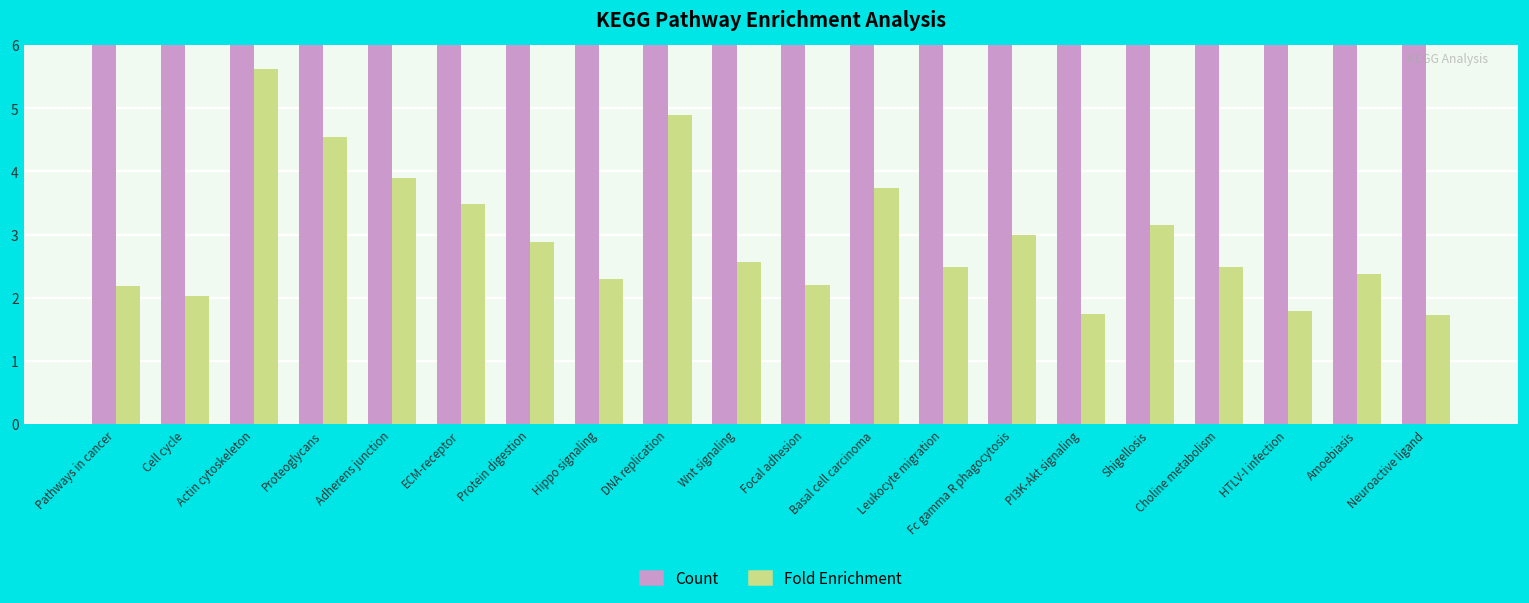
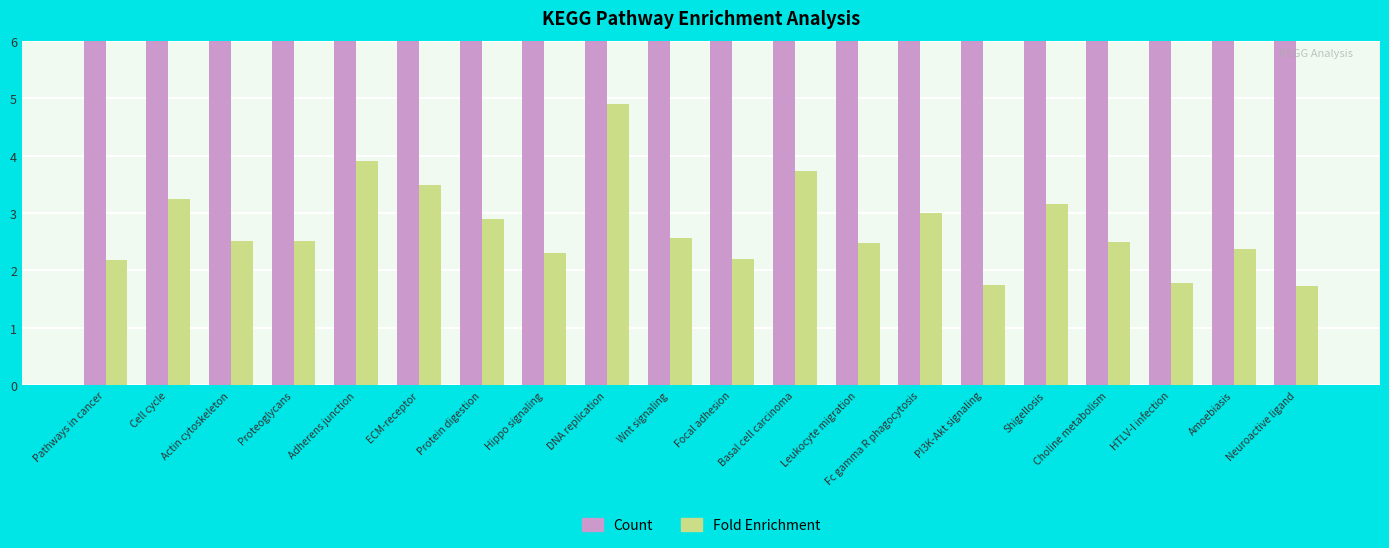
  {
    "Fold Enrichment": {
      "Pathways in cancer": 2.2,
-     "Cell cycle": 2.0,
-     "Actin cytoskeleton": 5.6,
-     "Proteoglycans": 4.5,
+     "Cell cycle": 3.3,
+     "Actin cytoskeleton": 2.5,
+     "Proteoglycans": 2.5,
      "Adherens junction": 3.9,
      "ECM-receptor": 3.5,
      "Protein digestion": 2.9,
      "Hippo signaling": 2.3,
      "DNA replication": 4.9,
      "Wnt signaling": 2.6,
      "Focal adhesion": 2.2,
      "Basal cell carcinoma": 3.7,
      "Leukocyte migration": 2.5,
      "Fc gamma R phagocytosis": 3.0,
      "PI3K-Akt signaling": 1.8,
      "Shigellosis": 3.2,
      "Choline metabolism": 2.5,
      "HTLV-I infection": 1.8,
      "Amoebiasis": 2.4,
      "Neuroactive ligand": 1.7
    }
  }
